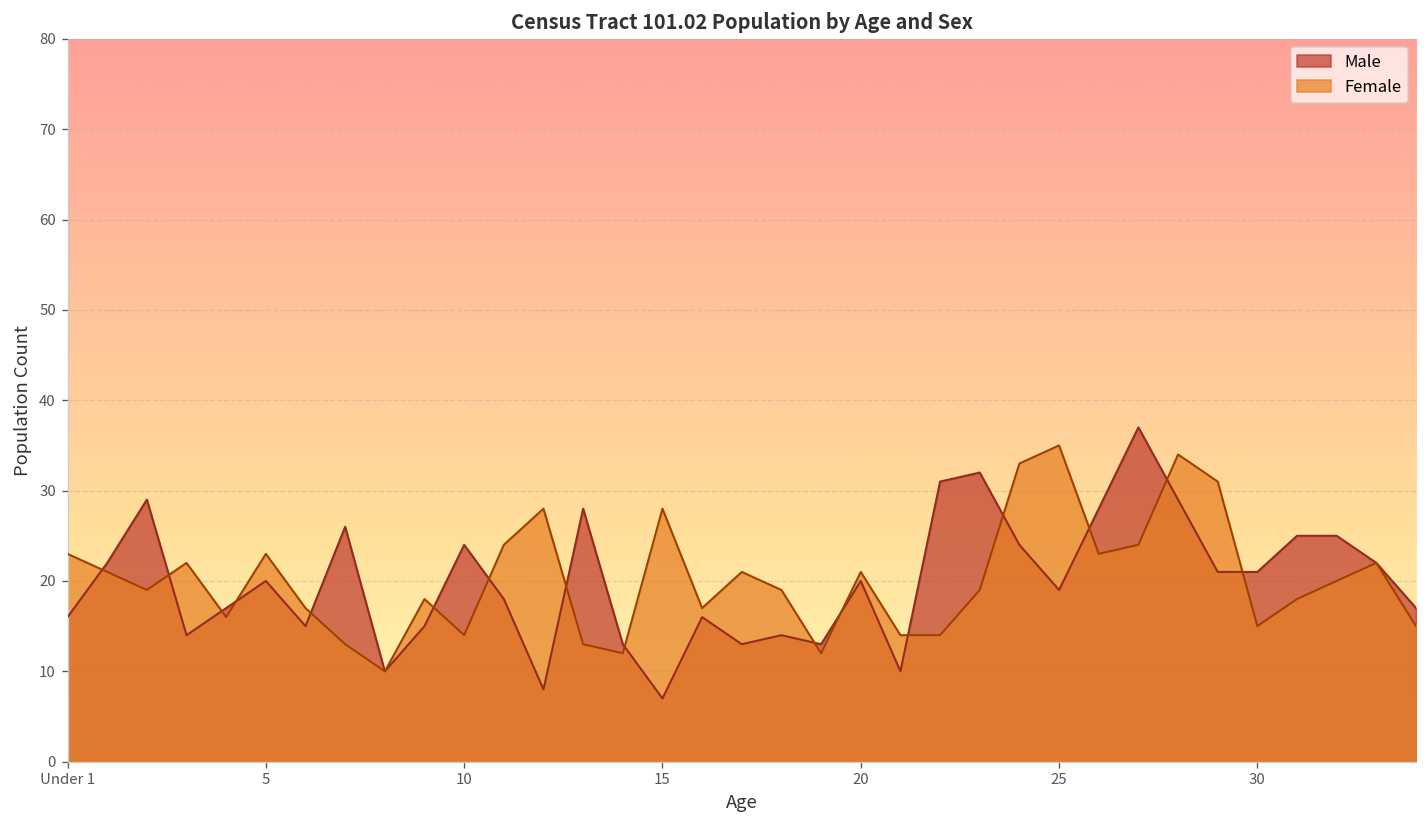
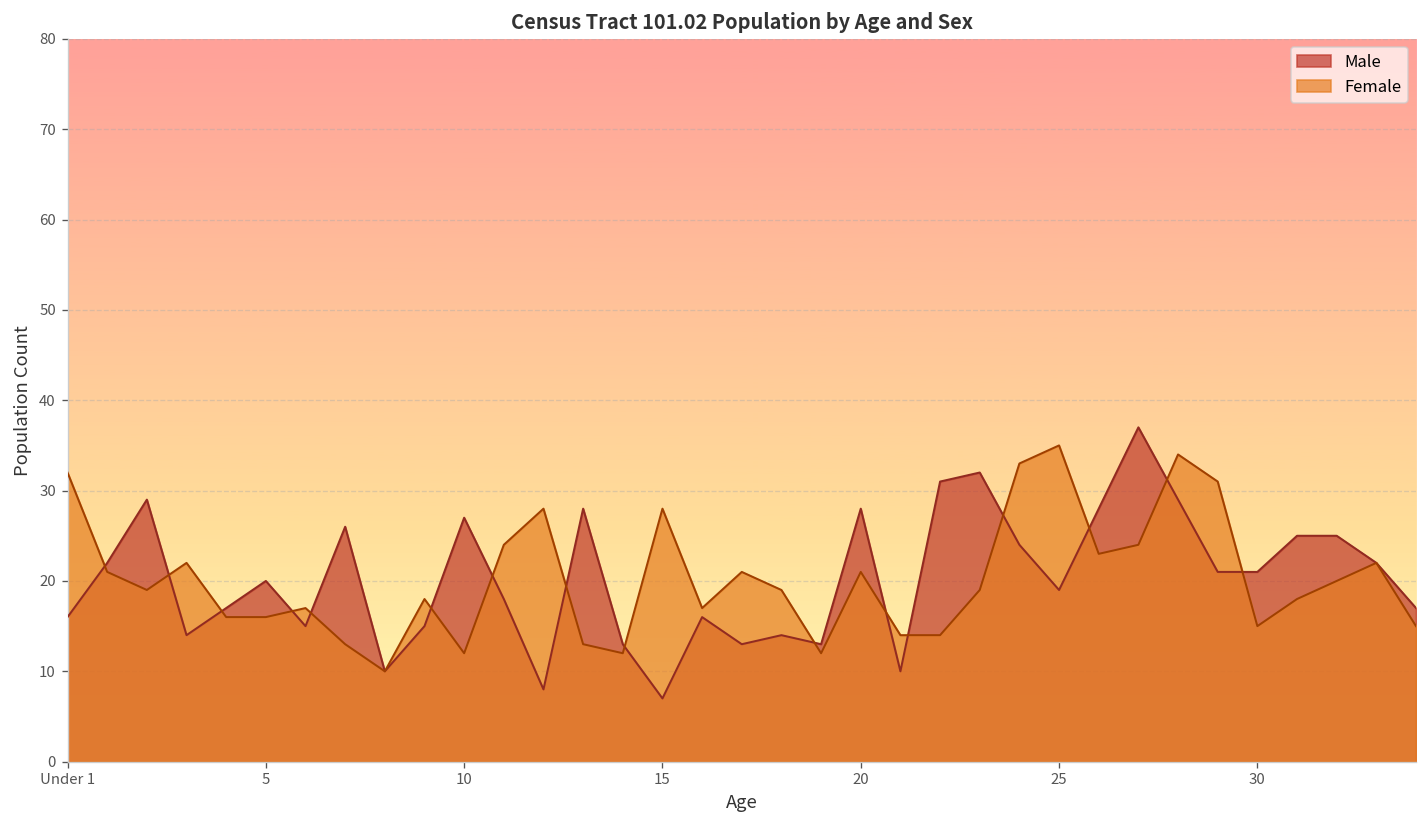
  {
    "Male": {
      "Under 1": 16,
      "5": 20,
-     "10": 24,
+     "10": 27,
      "15": 7,
-     "20": 20,
+     "20": 28,
      "25": 19,
      "30": 21
    },
    "Female": {
-     "Under 1": 23,
-     "5": 23,
-     "10": 14,
+     "Under 1": 32,
+     "5": 16,
+     "10": 12,
      "15": 28,
      "20": 21,
      "25": 35,
      "30": 15
    }
  }
